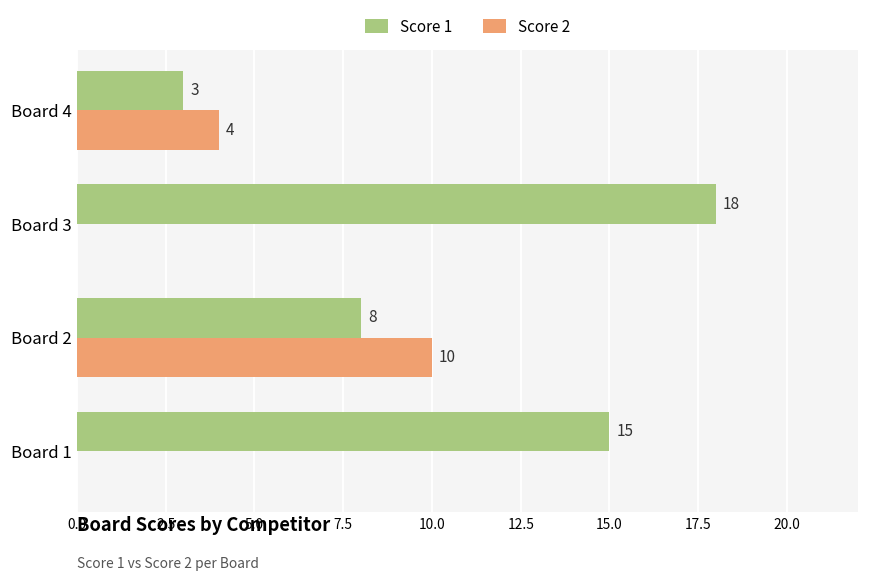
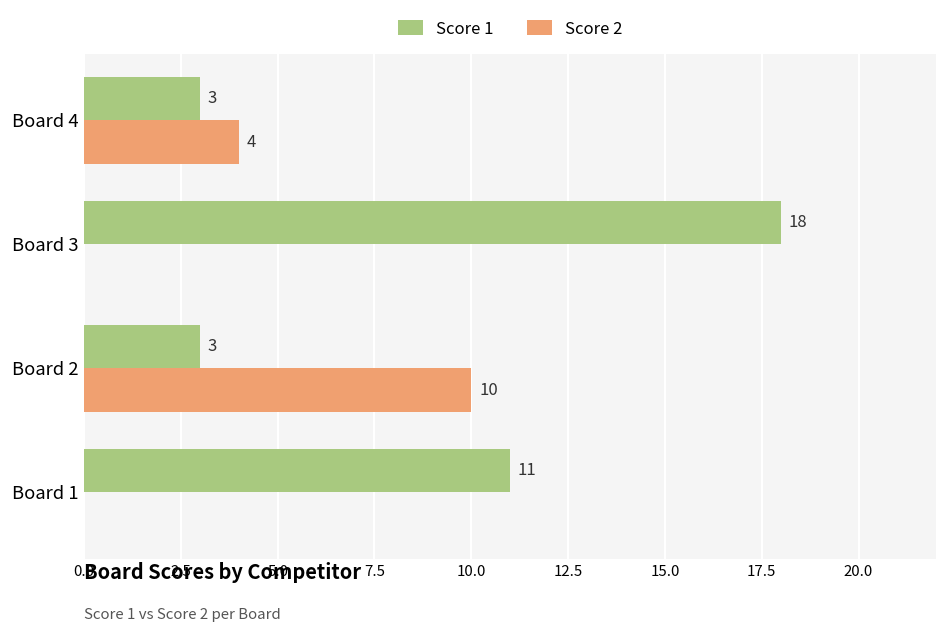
  {
    "Score 1": {
      "Board 4": 3,
      "Board 3": 18,
-     "Board 2": 8,
-     "Board 1": 15
+     "Board 2": 3,
+     "Board 1": 11
    },
    "Score 2": {
      "Board 4": 4,
      "Board 2": 10
    }
  }
